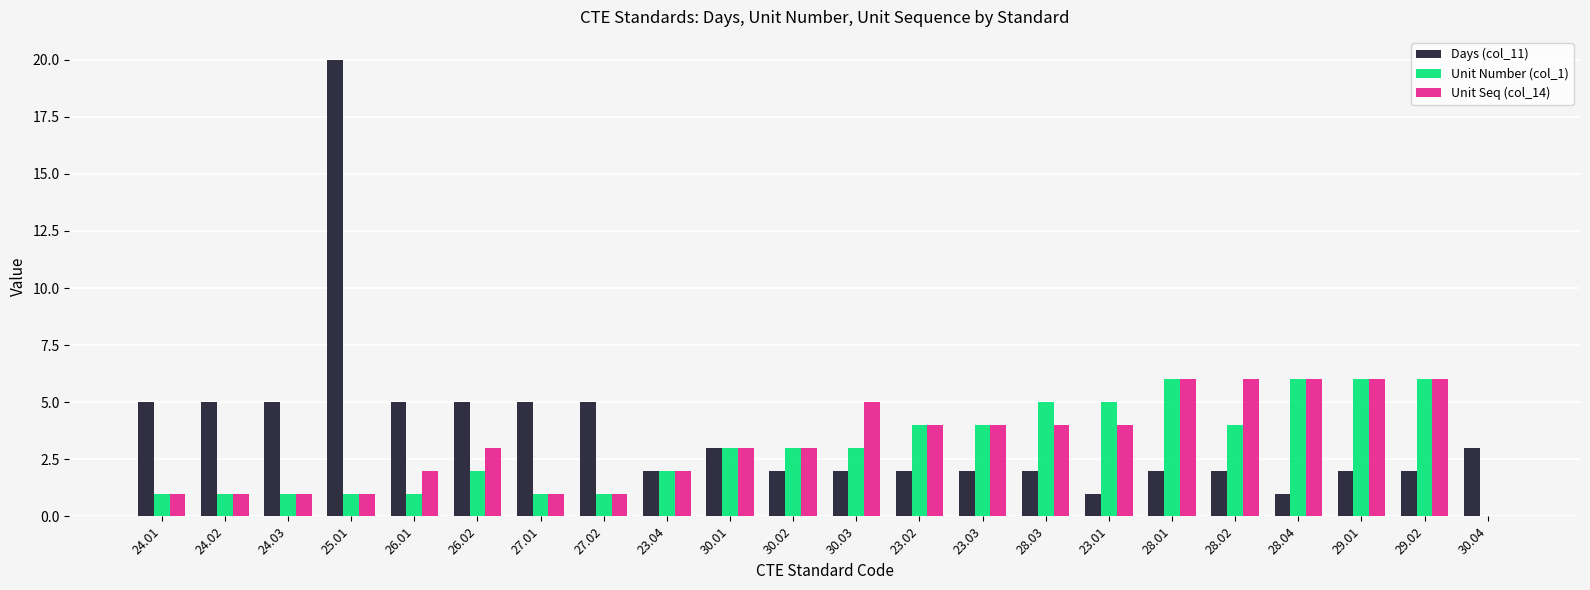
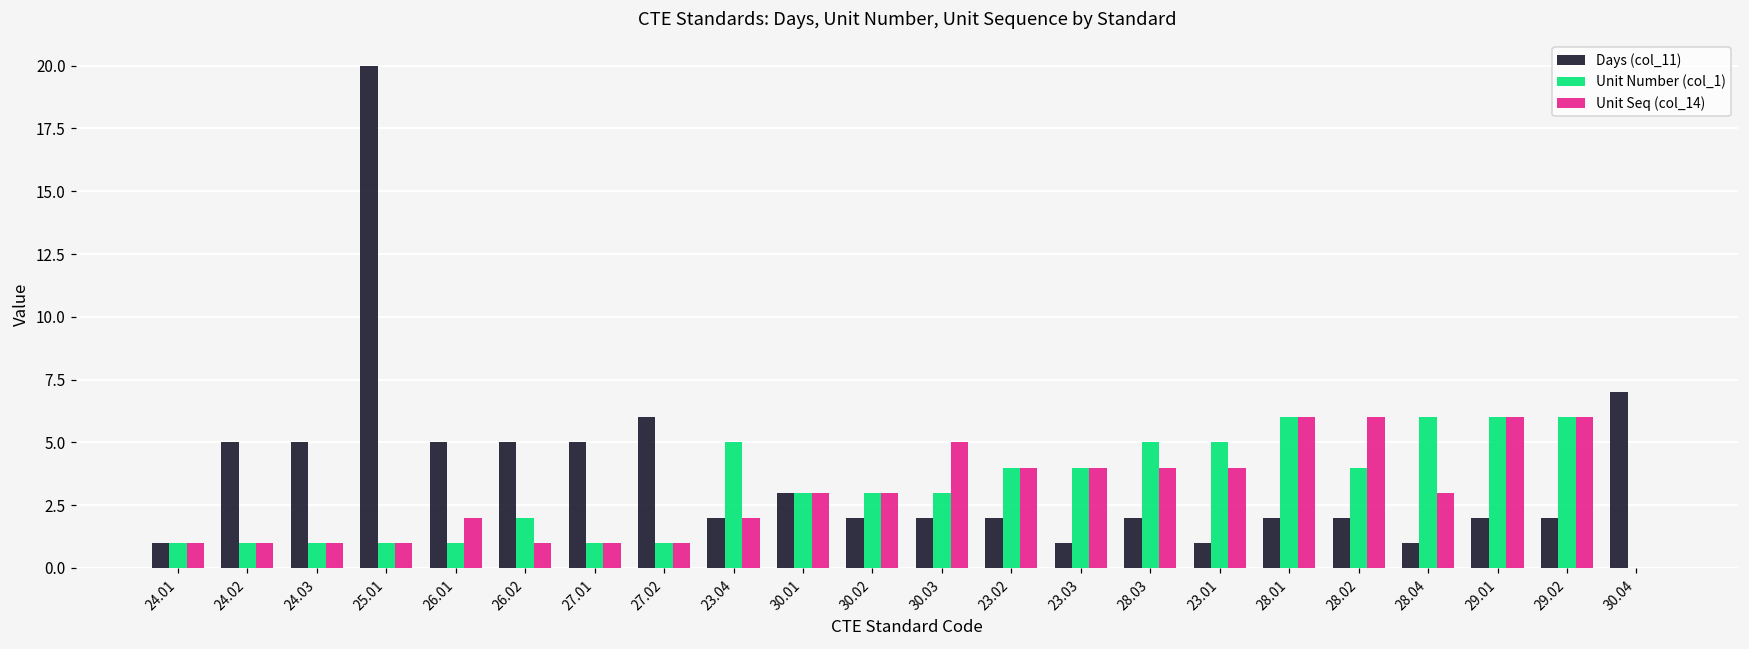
  {
    "Days (col_11)": {
-     "24.01": 5,
+     "24.01": 1,
      "24.02": 5,
      "24.03": 5,
      "25.01": 20,
      "26.01": 5,
      "26.02": 5,
      "27.01": 5,
-     "27.02": 5,
+     "27.02": 6,
      "23.04": 2,
      "30.01": 3,
      "30.02": 2,
      "30.03": 2,
      "23.02": 2,
-     "23.03": 2,
+     "23.03": 1,
      "28.03": 2,
      "23.01": 1,
      "28.01": 2,
      "28.02": 2,
      "28.04": 1,
      "29.01": 2,
      "29.02": 2,
-     "30.04": 3
+     "30.04": 7
    },
    "Unit Number (col_1)": {
      "24.01": 1,
      "24.02": 1,
      "24.03": 1,
      "25.01": 1,
      "26.01": 1,
      "26.02": 2,
      "27.01": 1,
      "27.02": 1,
-     "23.04": 2,
+     "23.04": 5,
      "30.01": 3,
      "30.02": 3,
      "30.03": 3,
      "23.02": 4,
      "23.03": 4,
      "28.03": 5,
      "23.01": 5,
      "28.01": 6,
      "28.02": 4,
      "28.04": 6,
      "29.01": 6,
      "29.02": 6,
      "30.04": 0
    },
    "Unit Seq (col_14)": {
      "24.01": 1,
      "24.02": 1,
      "24.03": 1,
      "25.01": 1,
      "26.01": 2,
-     "26.02": 3,
+     "26.02": 1,
      "27.01": 1,
      "27.02": 1,
      "23.04": 2,
      "30.01": 3,
      "30.02": 3,
      "30.03": 5,
      "23.02": 4,
      "23.03": 4,
      "28.03": 4,
      "23.01": 4,
      "28.01": 6,
      "28.02": 6,
-     "28.04": 6,
+     "28.04": 3,
      "29.01": 6,
      "29.02": 6,
      "30.04": 0
    }
  }
